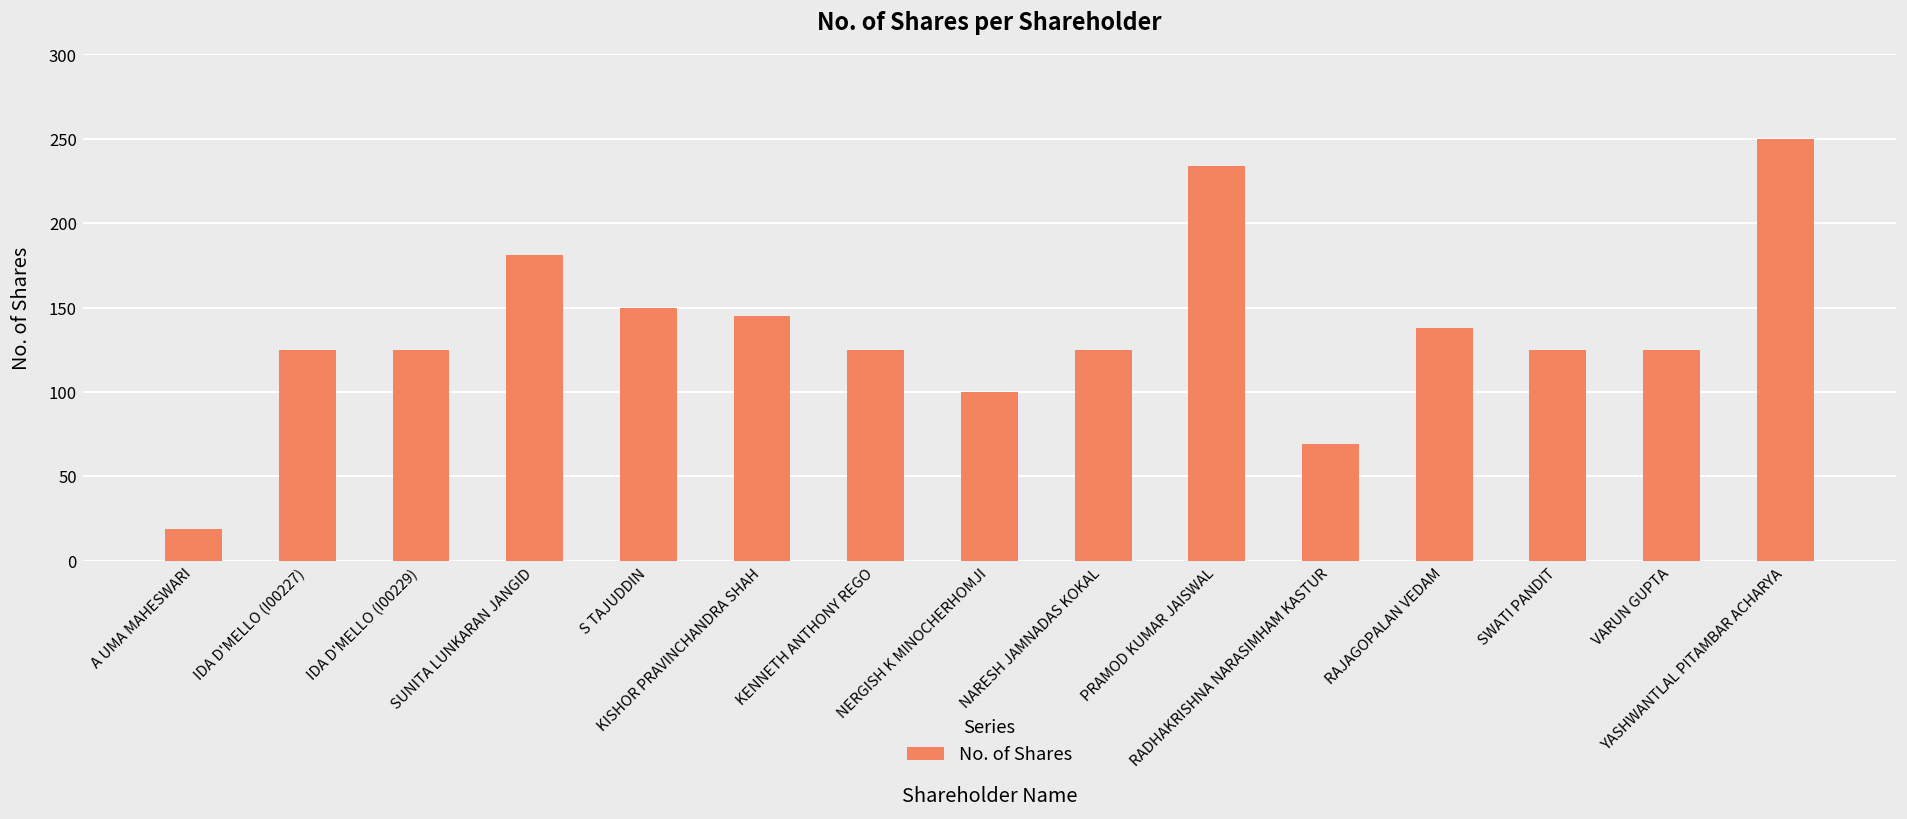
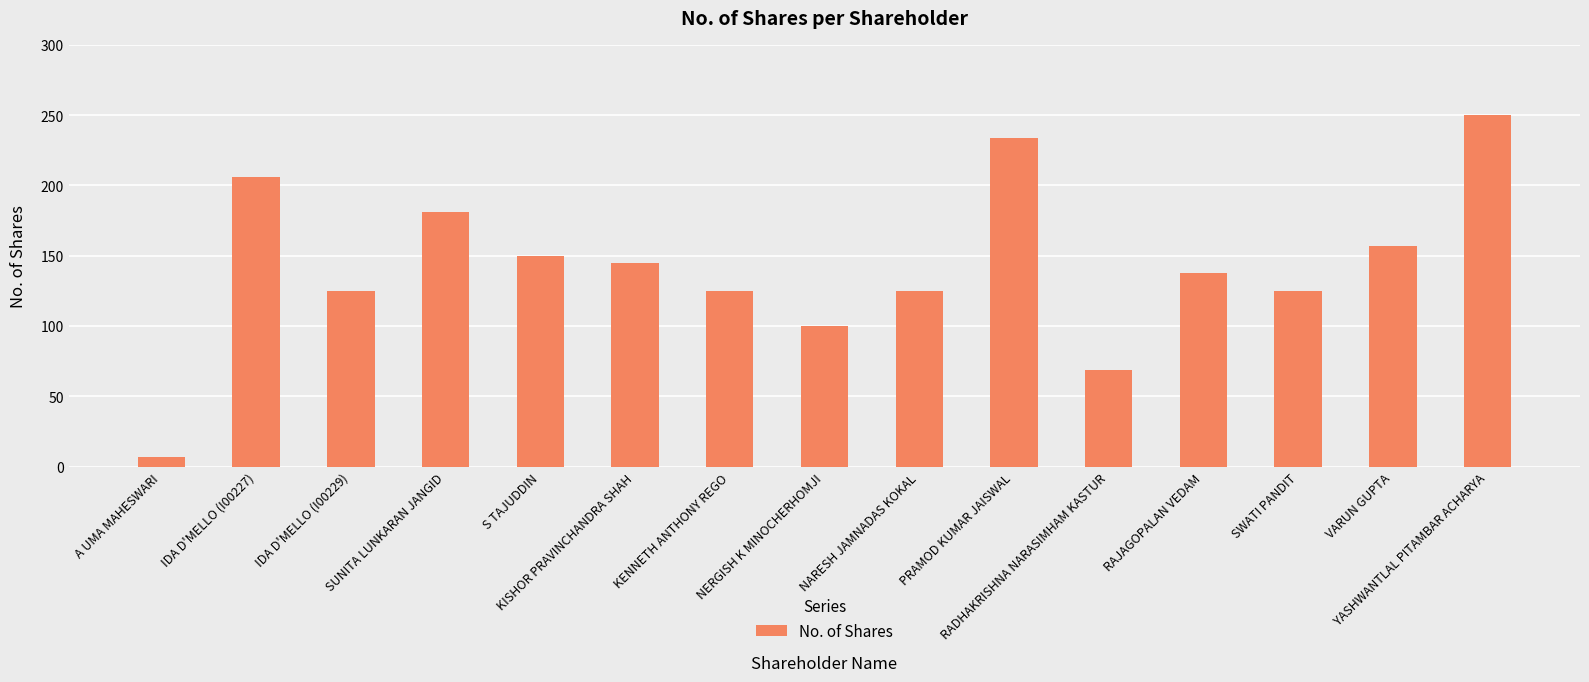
  {
-   "A UMA MAHESWARI": 19,
-   "IDA D'MELLO (I00227)": 125,
+   "A UMA MAHESWARI": 7,
+   "IDA D'MELLO (I00227)": 206,
    "IDA D'MELLO (I00229)": 125,
    "SUNITA LUNKARAN JANGID": 181,
    "S TAJUDDIN": 150,
    "KISHOR PRAVINCHANDRA SHAH": 145,
    "KENNETH ANTHONY REGO": 125,
    "NERGISH K MINOCHERHOMJI": 100,
    "NARESH JAMNADAS KOKAL": 125,
    "PRAMOD KUMAR JAISWAL": 234,
    "RADHAKRISHNA NARASIMHAM KASTUR": 69,
    "RAJAGOPALAN VEDAM": 138,
    "SWATI PANDIT": 125,
-   "VARUN GUPTA": 125,
+   "VARUN GUPTA": 157,
    "YASHWANTLAL PITAMBAR ACHARYA": 250
  }
